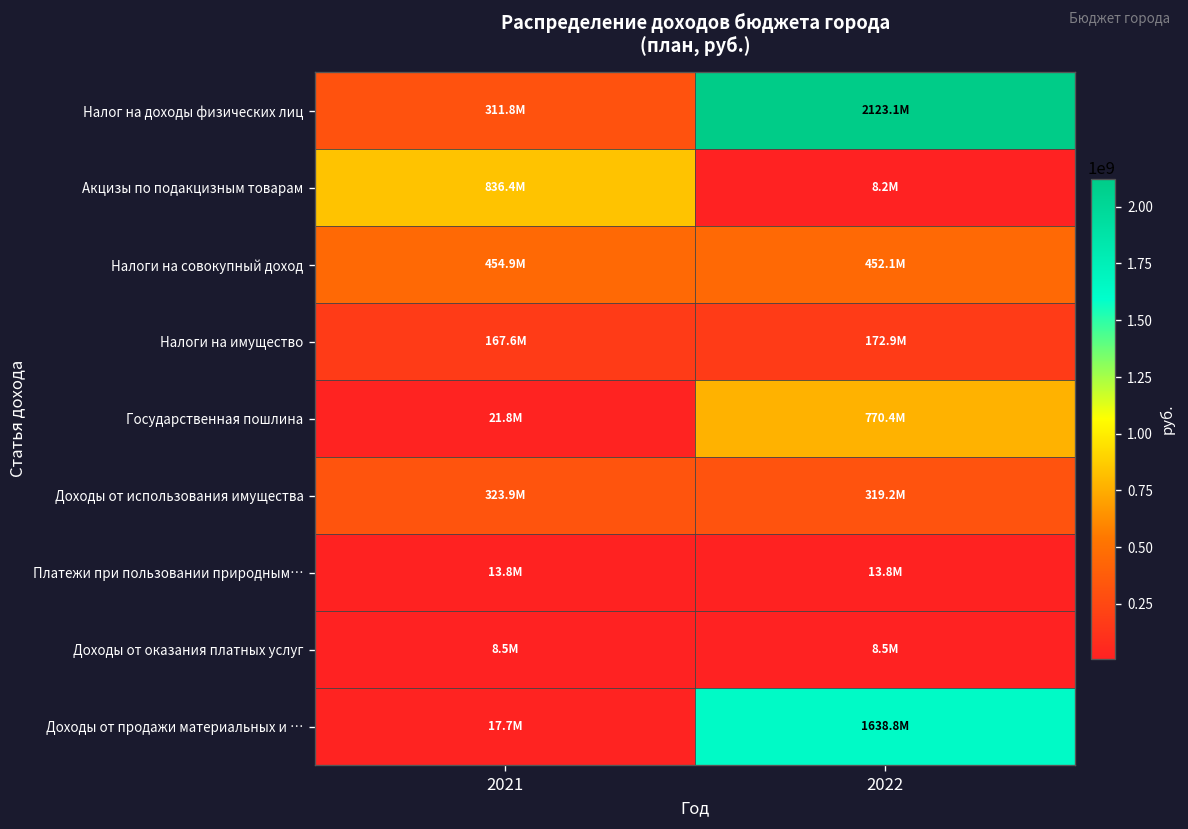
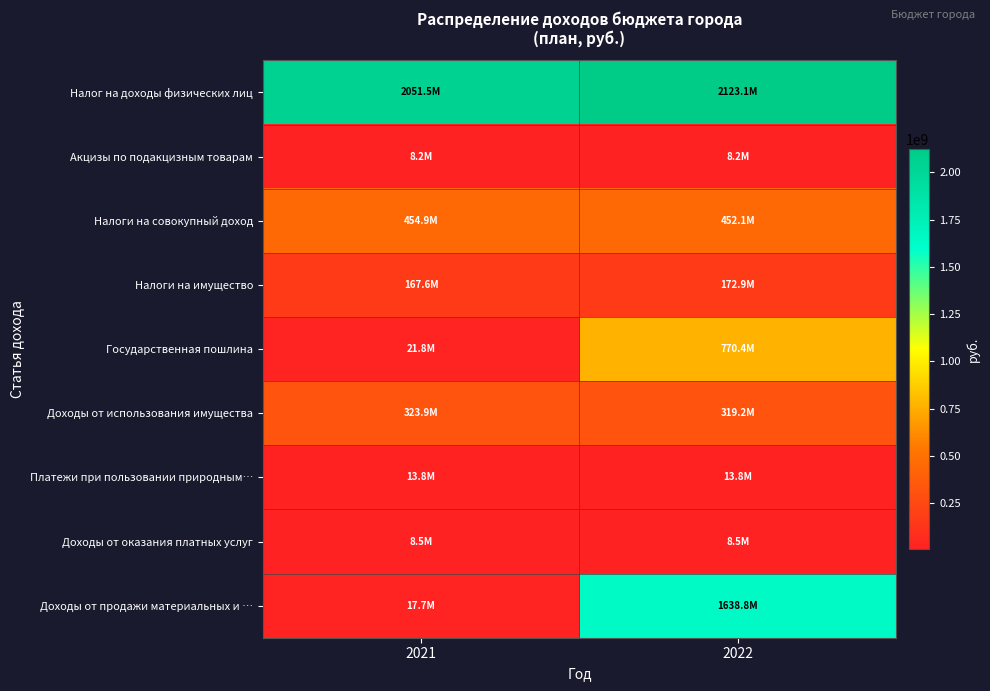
  {
    "Налог на доходы физических лиц": {
-     "2021": "311.8M",
+     "2021": "2051.5M",
      "2022": "2123.1M"
    },
    "Акцизы по подакцизным товарам": {
-     "2021": "836.4M",
+     "2021": "8.2M",
      "2022": "8.2M"
    },
    "Налоги на совокупный доход": {
      "2021": "454.9M",
      "2022": "452.1M"
    },
    "Налоги на имущество": {
      "2021": "167.6M",
      "2022": "172.9M"
    },
    "Государственная пошлина": {
      "2021": "21.8M",
      "2022": "770.4M"
    },
    "Доходы от использования имущества": {
      "2021": "323.9M",
      "2022": "319.2M"
    },
    "Платежи при пользовании природным…": {
      "2021": "13.8M",
      "2022": "13.8M"
    },
    "Доходы от оказания платных услуг": {
      "2021": "8.5M",
      "2022": "8.5M"
    },
    "Доходы от продажи материальных и …": {
      "2021": "17.7M",
      "2022": "1638.8M"
    }
  }
